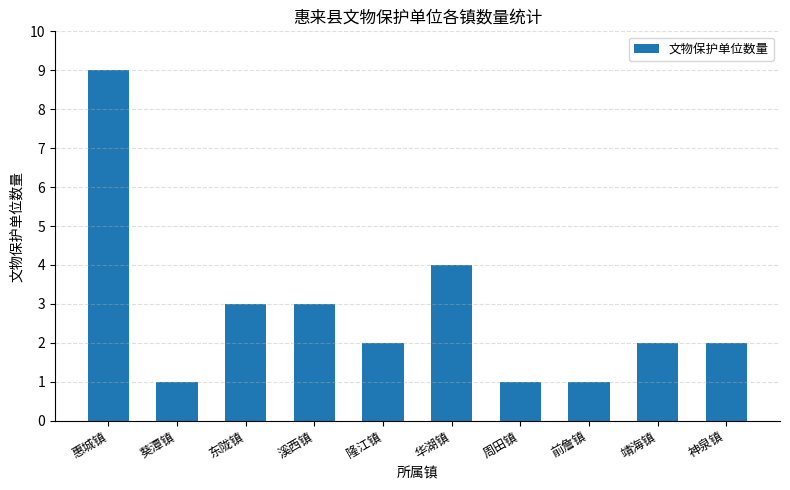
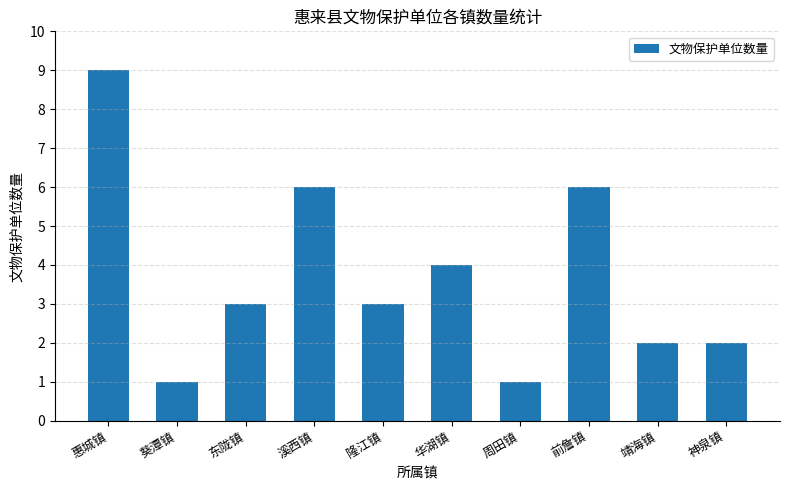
  {
    "惠城镇": 9,
    "葵潭镇": 1,
    "东陇镇": 3,
-   "溪西镇": 3,
-   "隆江镇": 2,
+   "溪西镇": 6,
+   "隆江镇": 3,
    "华湖镇": 4,
    "周田镇": 1,
-   "前詹镇": 1,
+   "前詹镇": 6,
    "靖海镇": 2,
    "神泉镇": 2
  }
